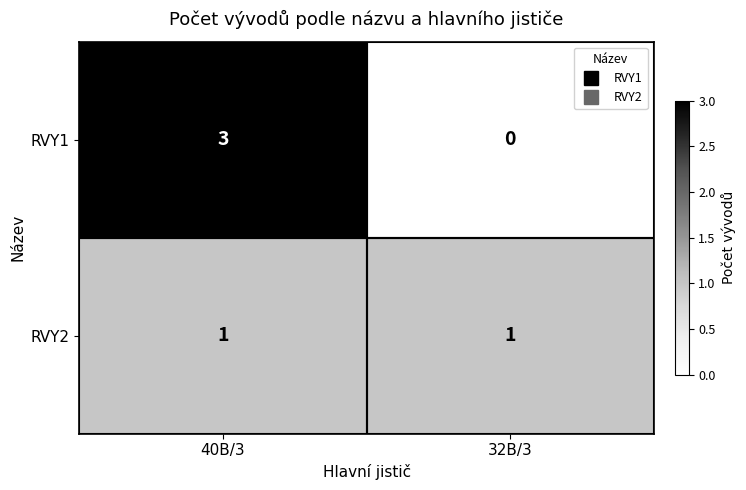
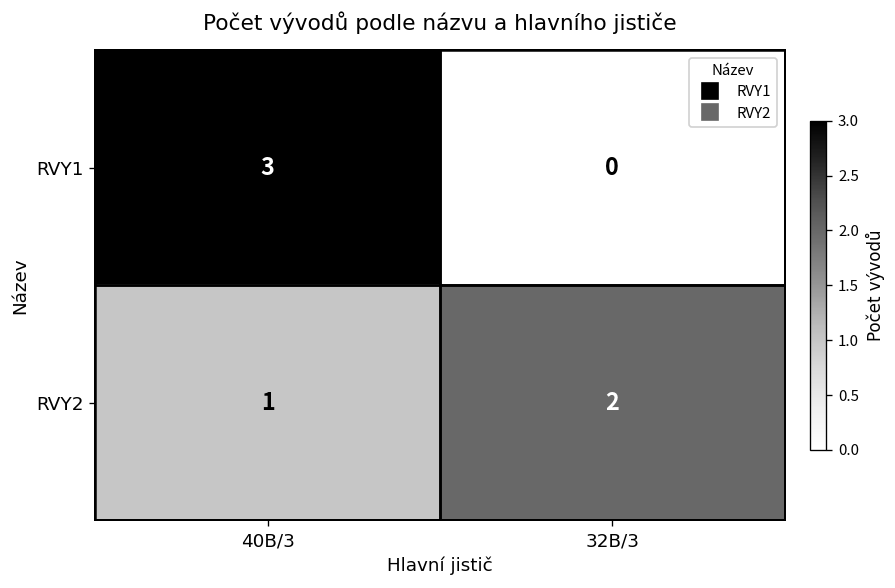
  {
    "RVY1": {
      "40B/3": 3,
      "32B/3": 0
    },
    "RVY2": {
      "40B/3": 1,
-     "32B/3": 1
+     "32B/3": 2
    }
  }
